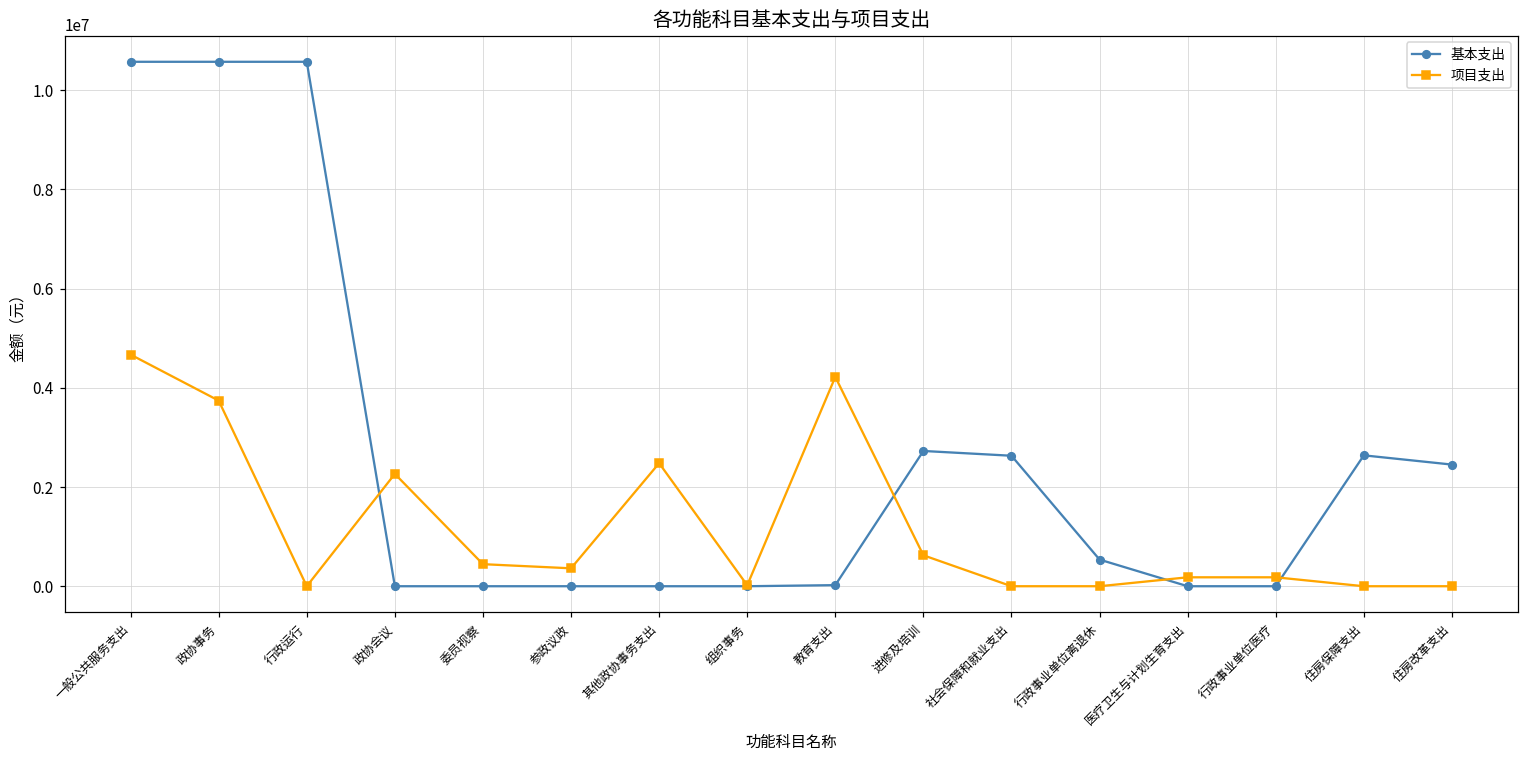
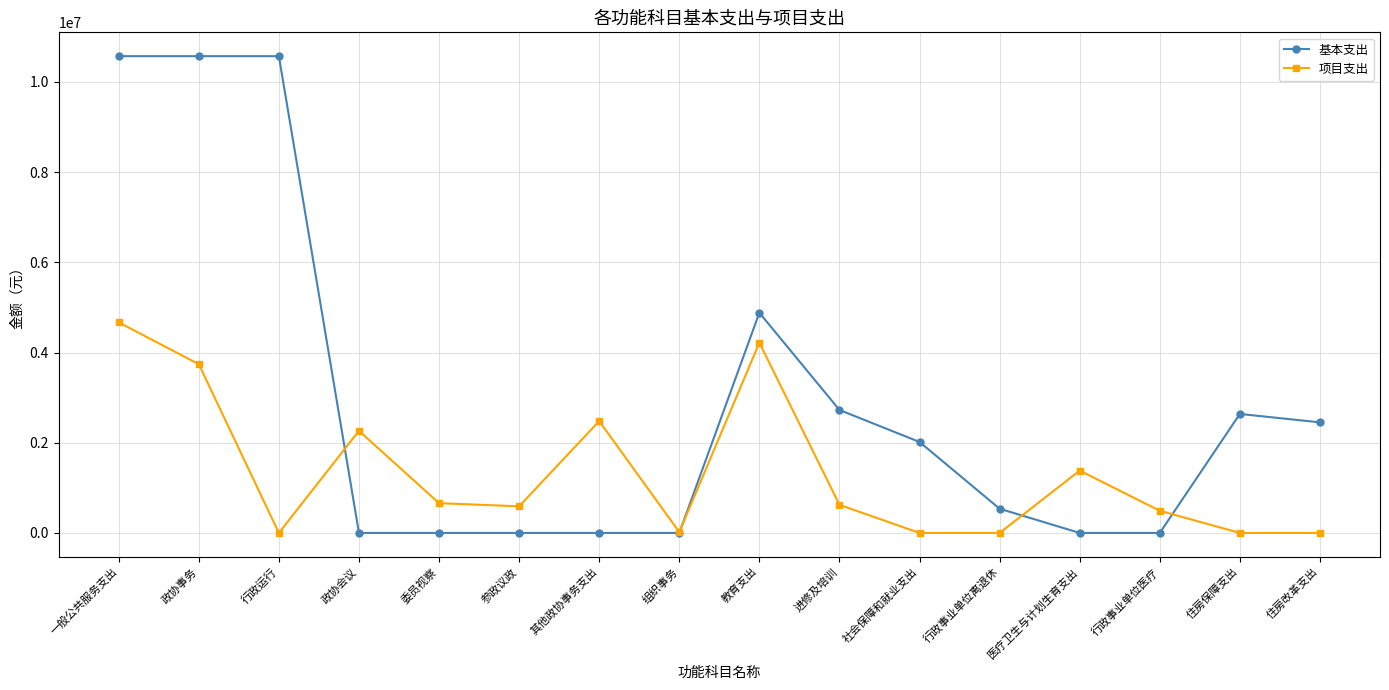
  {
    "基本支出": {
      "一般公共服务支出": 10600000,
      "政协事务": 10600000,
      "行政运行": 10600000,
      "政协会议": 0,
      "委员视察": 0,
      "参政议政": 0,
      "其他政协事务支出": 0,
-     "教育支出": 0,
+     "教育支出": 4900000,
      "进修及培训": 2700000,
-     "社会保障和就业支出": 2600000,
+     "社会保障和就业支出": 2000000,
      "行政事业单位离退休": 500000,
      "医疗卫生与计划生育支出": 0,
      "行政事业单位医疗": 0,
      "住房保障支出": 2600000,
      "住房改革支出": 2500000
    },
    "项目支出": {
      "一般公共服务支出": 4700000,
      "政协事务": 3700000,
      "行政运行": 0,
      "政协会议": 2300000,
-     "委员视察": 400000,
-     "参政议政": 400000,
+     "委员视察": 700000,
+     "参政议政": 600000,
      "其他政协事务支出": 2500000,
      "教育支出": 4200000,
      "进修及培训": 600000,
      "社会保障和就业支出": 0,
      "行政事业单位离退休": 0,
-     "医疗卫生与计划生育支出": 200000,
-     "行政事业单位医疗": 200000,
+     "医疗卫生与计划生育支出": 1400000,
+     "行政事业单位医疗": 500000,
      "住房保障支出": 0,
      "住房改革支出": 0
    }
  }
